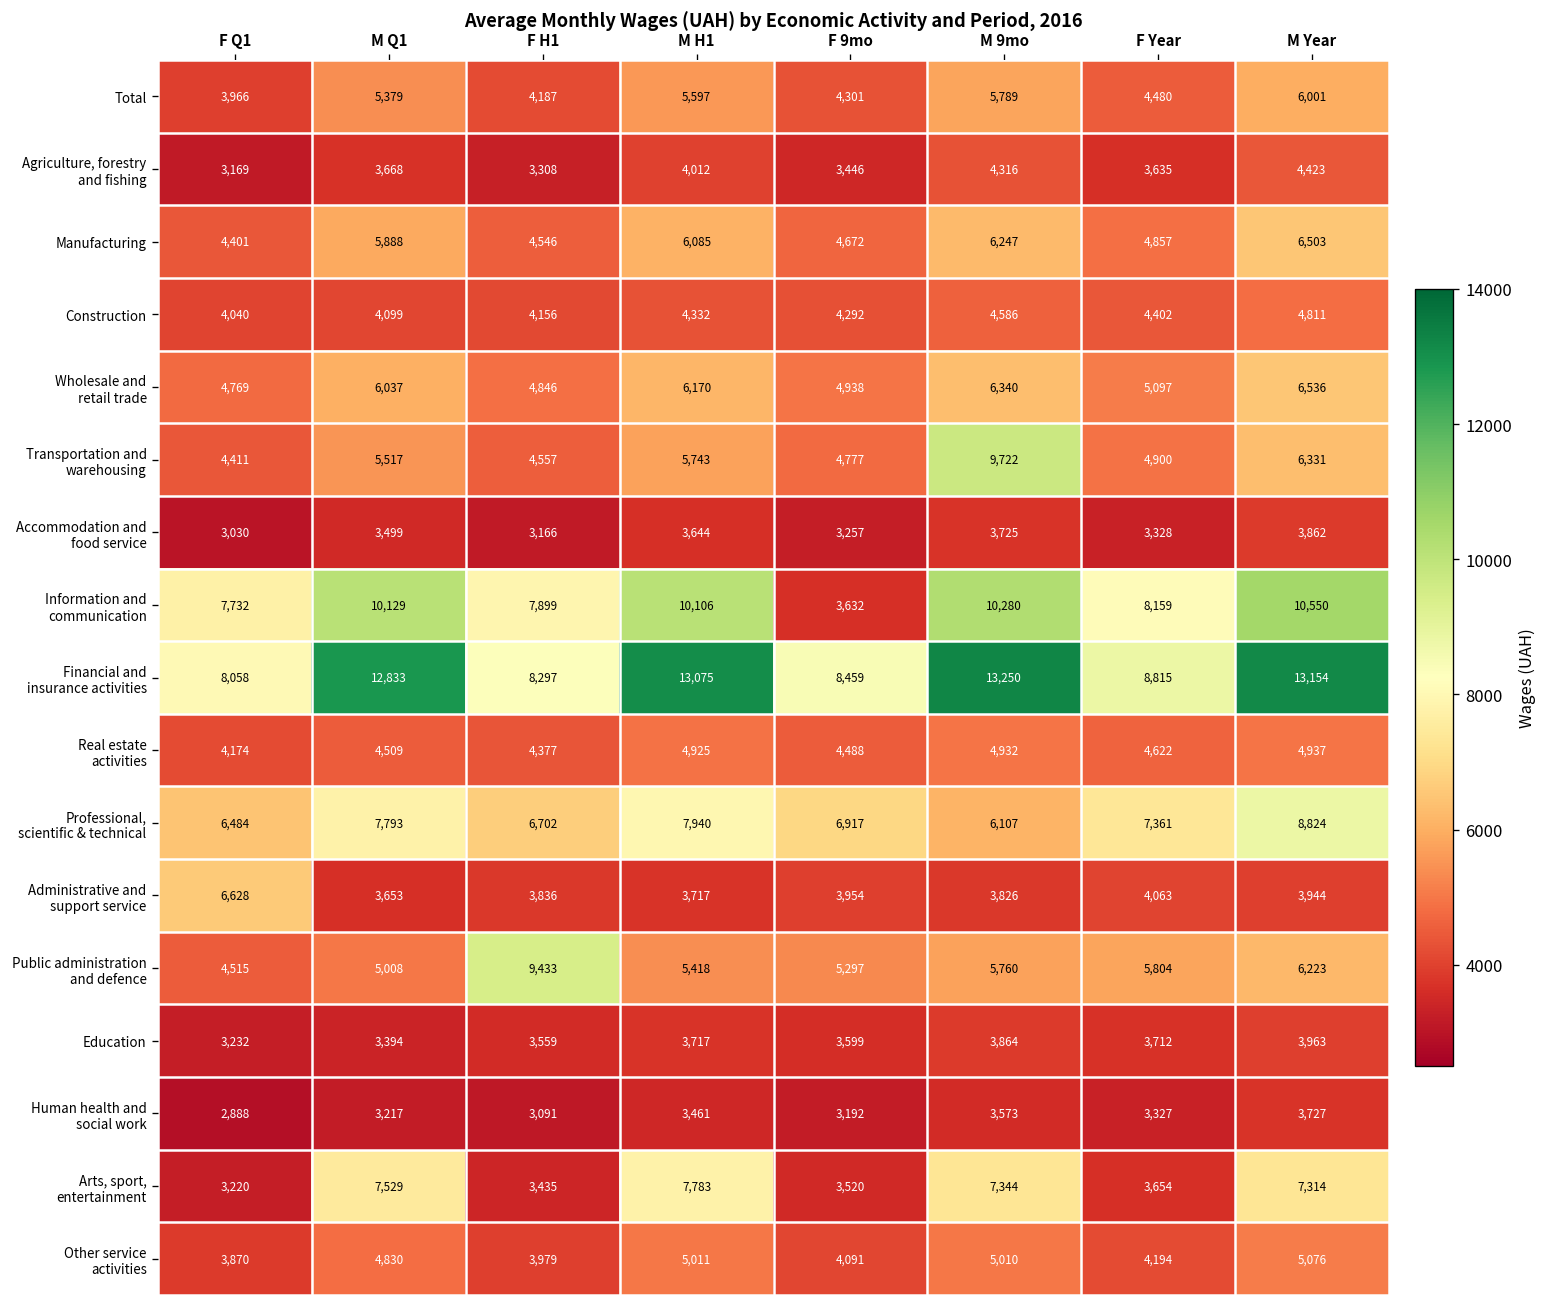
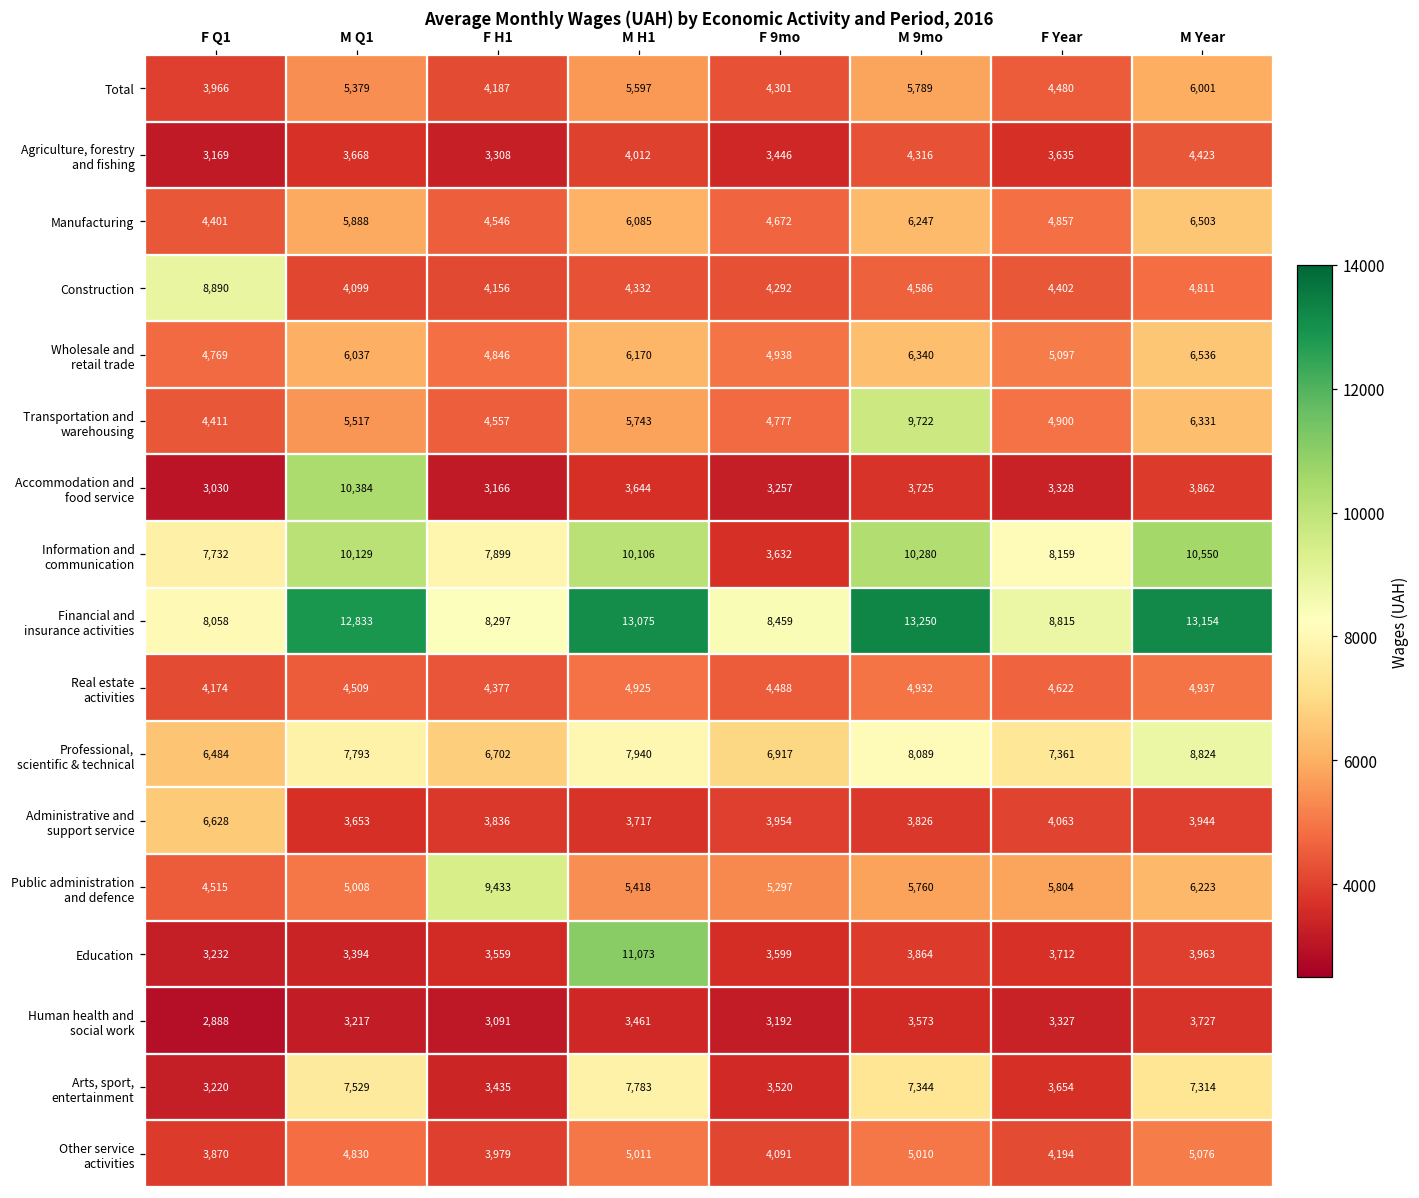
  {
    "Total": {
      "F Q1": "3,966",
      "M Q1": "5,379",
      "F H1": "4,187",
      "M H1": "5,597",
      "F 9mo": "4,301",
      "M 9mo": "5,789",
      "F Year": "4,480",
      "M Year": "6,001"
    },
    "Agriculture, forestry and fishing": {
      "F Q1": "3,169",
      "M Q1": "3,668",
      "F H1": "3,308",
      "M H1": "4,012",
      "F 9mo": "3,446",
      "M 9mo": "4,316",
      "F Year": "3,635",
      "M Year": "4,423"
    },
    "Manufacturing": {
      "F Q1": "4,401",
      "M Q1": "5,888",
      "F H1": "4,546",
      "M H1": "6,085",
      "F 9mo": "4,672",
      "M 9mo": "6,247",
      "F Year": "4,857",
      "M Year": "6,503"
    },
    "Construction": {
-     "F Q1": "4,040",
+     "F Q1": "8,890",
      "M Q1": "4,099",
      "F H1": "4,156",
      "M H1": "4,332",
      "F 9mo": "4,292",
      "M 9mo": "4,586",
      "F Year": "4,402",
      "M Year": "4,811"
    },
    "Wholesale and retail trade": {
      "F Q1": "4,769",
      "M Q1": "6,037",
      "F H1": "4,846",
      "M H1": "6,170",
      "F 9mo": "4,938",
      "M 9mo": "6,340",
      "F Year": "5,097",
      "M Year": "6,536"
    },
    "Transportation and warehousing": {
      "F Q1": "4,411",
      "M Q1": "5,517",
      "F H1": "4,557",
      "M H1": "5,743",
      "F 9mo": "4,777",
      "M 9mo": "9,722",
      "F Year": "4,900",
      "M Year": "6,331"
    },
    "Accommodation and food service": {
      "F Q1": "3,030",
-     "M Q1": "3,499",
+     "M Q1": "10,384",
      "F H1": "3,166",
      "M H1": "3,644",
      "F 9mo": "3,257",
      "M 9mo": "3,725",
      "F Year": "3,328",
      "M Year": "3,862"
    },
    "Information and communication": {
      "F Q1": "7,732",
      "M Q1": "10,129",
      "F H1": "7,899",
      "M H1": "10,106",
      "F 9mo": "3,632",
      "M 9mo": "10,280",
      "F Year": "8,159",
      "M Year": "10,550"
    },
    "Financial and insurance activities": {
      "F Q1": "8,058",
      "M Q1": "12,833",
      "F H1": "8,297",
      "M H1": "13,075",
      "F 9mo": "8,459",
      "M 9mo": "13,250",
      "F Year": "8,815",
      "M Year": "13,154"
    },
    "Real estate activities": {
      "F Q1": "4,174",
      "M Q1": "4,509",
      "F H1": "4,377",
      "M H1": "4,925",
      "F 9mo": "4,488",
      "M 9mo": "4,932",
      "F Year": "4,622",
      "M Year": "4,937"
    },
    "Professional, scientific & technical": {
      "F Q1": "6,484",
      "M Q1": "7,793",
      "F H1": "6,702",
      "M H1": "7,940",
      "F 9mo": "6,917",
-     "M 9mo": "6,107",
+     "M 9mo": "8,089",
      "F Year": "7,361",
      "M Year": "8,824"
    },
    "Administrative and support service": {
      "F Q1": "6,628",
      "M Q1": "3,653",
      "F H1": "3,836",
      "M H1": "3,717",
      "F 9mo": "3,954",
      "M 9mo": "3,826",
      "F Year": "4,063",
      "M Year": "3,944"
    },
    "Public administration and defence": {
      "F Q1": "4,515",
      "M Q1": "5,008",
      "F H1": "9,433",
      "M H1": "5,418",
      "F 9mo": "5,297",
      "M 9mo": "5,760",
      "F Year": "5,804",
      "M Year": "6,223"
    },
    "Education": {
      "F Q1": "3,232",
      "M Q1": "3,394",
      "F H1": "3,559",
-     "M H1": "3,717",
+     "M H1": "11,073",
      "F 9mo": "3,599",
      "M 9mo": "3,864",
      "F Year": "3,712",
      "M Year": "3,963"
    },
    "Human health and social work": {
      "F Q1": "2,888",
      "M Q1": "3,217",
      "F H1": "3,091",
      "M H1": "3,461",
      "F 9mo": "3,192",
      "M 9mo": "3,573",
      "F Year": "3,327",
      "M Year": "3,727"
    },
    "Arts, sport, entertainment": {
      "F Q1": "3,220",
      "M Q1": "7,529",
      "F H1": "3,435",
      "M H1": "7,783",
      "F 9mo": "3,520",
      "M 9mo": "7,344",
      "F Year": "3,654",
      "M Year": "7,314"
    },
    "Other service activities": {
      "F Q1": "3,870",
      "M Q1": "4,830",
      "F H1": "3,979",
      "M H1": "5,011",
      "F 9mo": "4,091",
      "M 9mo": "5,010",
      "F Year": "4,194",
      "M Year": "5,076"
    }
  }
